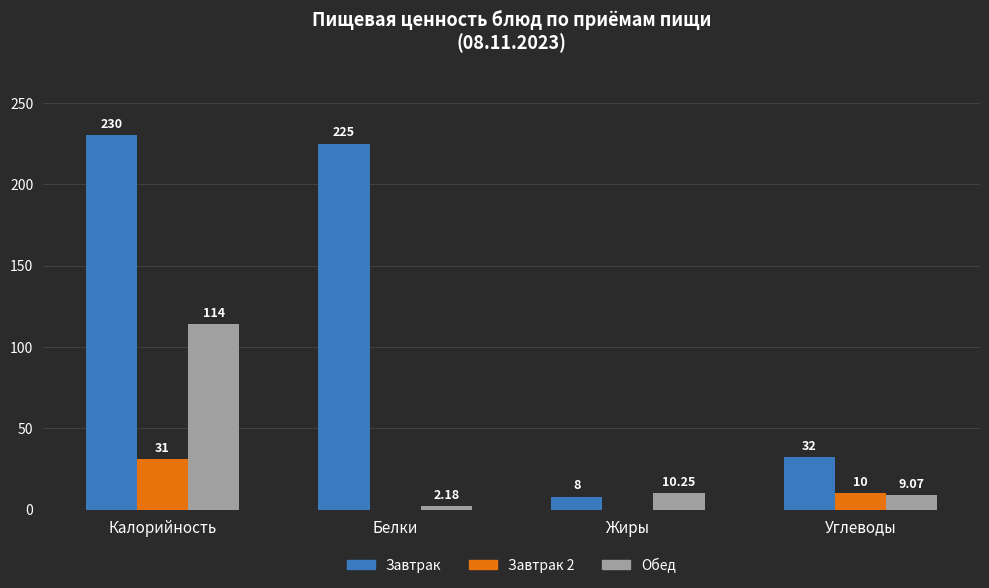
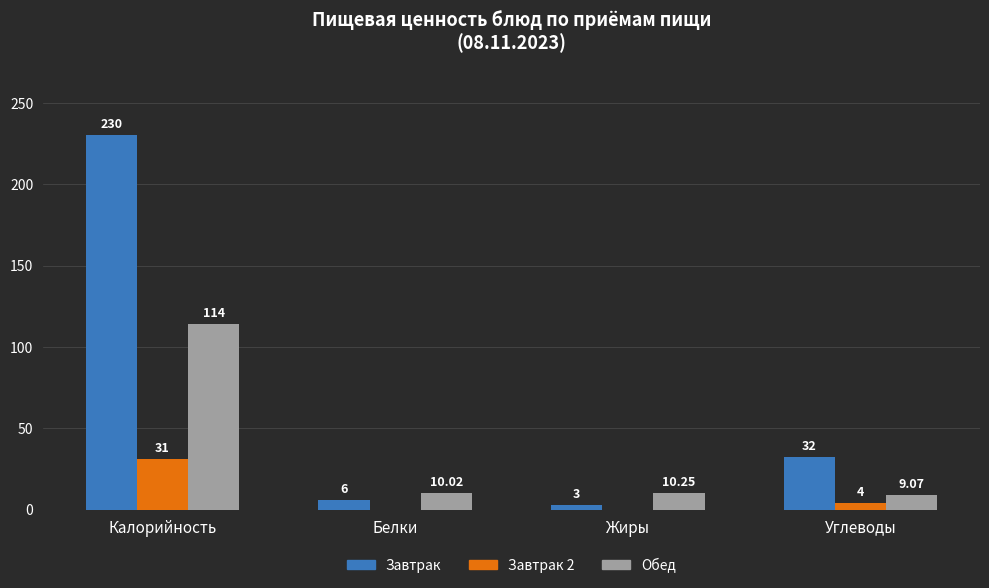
  {
    "Завтрак": {
      "Калорийность": 230,
-     "Белки": 225,
-     "Жиры": 8,
+     "Белки": 6,
+     "Жиры": 3,
      "Углеводы": 32
    },
    "Завтрак 2": {
      "Калорийность": 31,
-     "Углеводы": 10
+     "Углеводы": 4
    },
    "Обед": {
      "Калорийность": 114,
-     "Белки": 2.18,
+     "Белки": 10.02,
      "Жиры": 10.25,
      "Углеводы": 9.07
    }
  }
